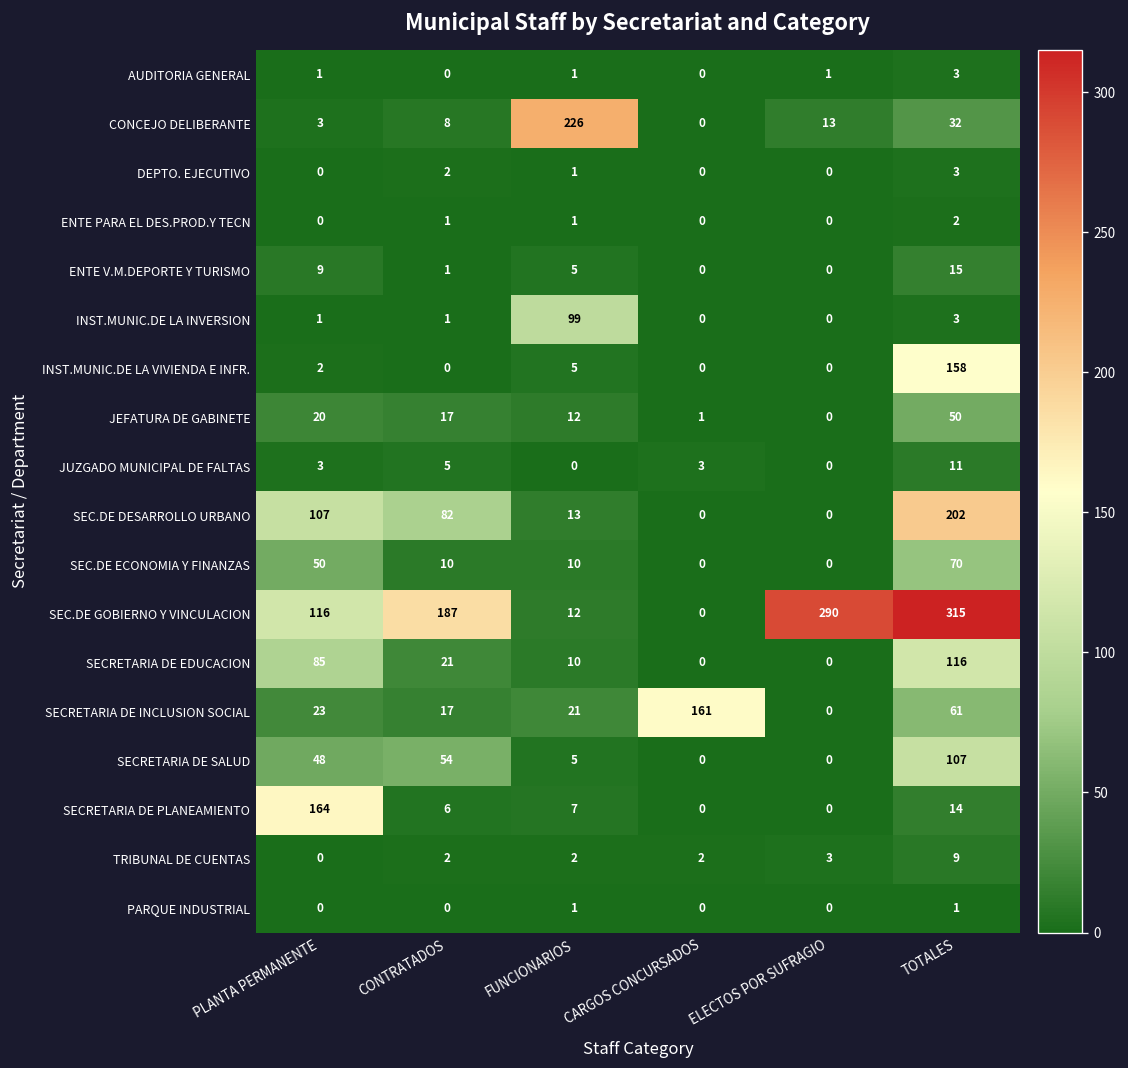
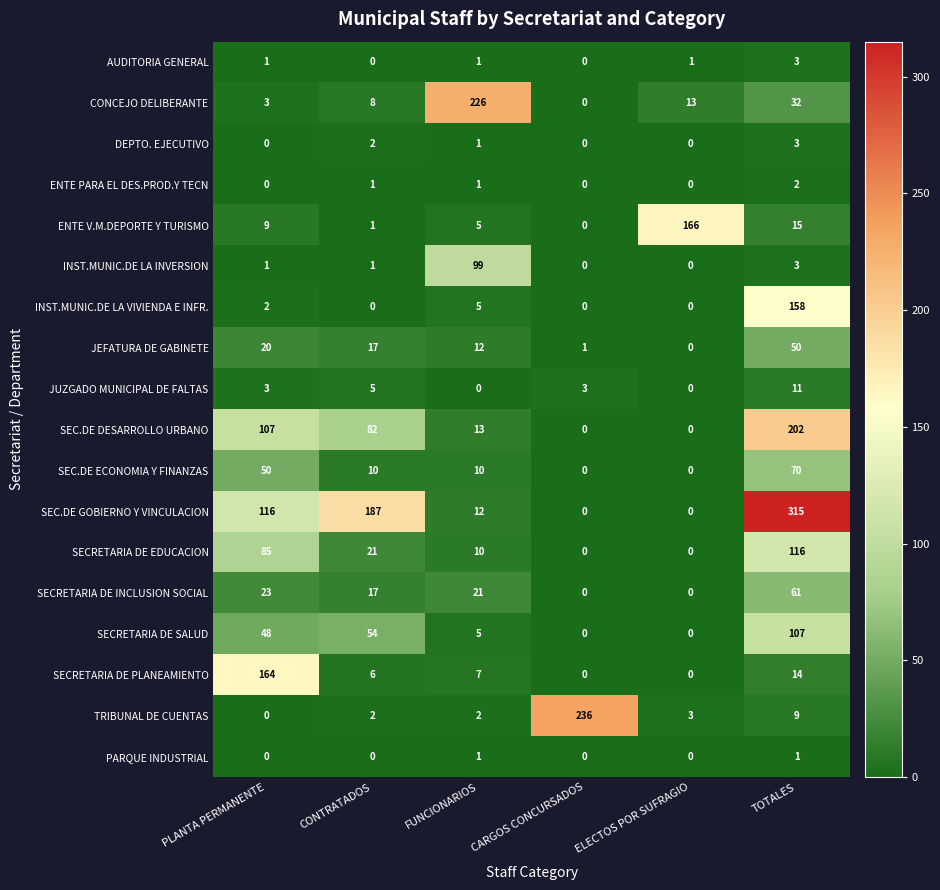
  {
    "AUDITORIA GENERAL": {
      "PLANTA PERMANENTE": 1,
      "CONTRATADOS": 0,
      "FUNCIONARIOS": 1,
      "CARGOS CONCURSADOS": 0,
      "ELECTOS POR SUFRAGIO": 1,
      "TOTALES": 3
    },
    "CONCEJO DELIBERANTE": {
      "PLANTA PERMANENTE": 3,
      "CONTRATADOS": 8,
      "FUNCIONARIOS": 226,
      "CARGOS CONCURSADOS": 0,
      "ELECTOS POR SUFRAGIO": 13,
      "TOTALES": 32
    },
    "DEPTO. EJECUTIVO": {
      "PLANTA PERMANENTE": 0,
      "CONTRATADOS": 2,
      "FUNCIONARIOS": 1,
      "CARGOS CONCURSADOS": 0,
      "ELECTOS POR SUFRAGIO": 0,
      "TOTALES": 3
    },
    "ENTE PARA EL DES.PROD.Y TECN": {
      "PLANTA PERMANENTE": 0,
      "CONTRATADOS": 1,
      "FUNCIONARIOS": 1,
      "CARGOS CONCURSADOS": 0,
      "ELECTOS POR SUFRAGIO": 0,
      "TOTALES": 2
    },
    "ENTE V.M.DEPORTE Y TURISMO": {
      "PLANTA PERMANENTE": 9,
      "CONTRATADOS": 1,
      "FUNCIONARIOS": 5,
      "CARGOS CONCURSADOS": 0,
-     "ELECTOS POR SUFRAGIO": 0,
+     "ELECTOS POR SUFRAGIO": 166,
      "TOTALES": 15
    },
    "INST.MUNIC.DE LA INVERSION": {
      "PLANTA PERMANENTE": 1,
      "CONTRATADOS": 1,
      "FUNCIONARIOS": 99,
      "CARGOS CONCURSADOS": 0,
      "ELECTOS POR SUFRAGIO": 0,
      "TOTALES": 3
    },
    "INST.MUNIC.DE LA VIVIENDA E INFR.": {
      "PLANTA PERMANENTE": 2,
      "CONTRATADOS": 0,
      "FUNCIONARIOS": 5,
      "CARGOS CONCURSADOS": 0,
      "ELECTOS POR SUFRAGIO": 0,
      "TOTALES": 158
    },
    "JEFATURA DE GABINETE": {
      "PLANTA PERMANENTE": 20,
      "CONTRATADOS": 17,
      "FUNCIONARIOS": 12,
      "CARGOS CONCURSADOS": 1,
      "ELECTOS POR SUFRAGIO": 0,
      "TOTALES": 50
    },
    "JUZGADO MUNICIPAL DE FALTAS": {
      "PLANTA PERMANENTE": 3,
      "CONTRATADOS": 5,
      "FUNCIONARIOS": 0,
      "CARGOS CONCURSADOS": 3,
      "ELECTOS POR SUFRAGIO": 0,
      "TOTALES": 11
    },
    "SEC.DE DESARROLLO URBANO": {
      "PLANTA PERMANENTE": 107,
      "CONTRATADOS": 82,
      "FUNCIONARIOS": 13,
      "CARGOS CONCURSADOS": 0,
      "ELECTOS POR SUFRAGIO": 0,
      "TOTALES": 202
    },
    "SEC.DE ECONOMIA Y FINANZAS": {
      "PLANTA PERMANENTE": 50,
      "CONTRATADOS": 10,
      "FUNCIONARIOS": 10,
      "CARGOS CONCURSADOS": 0,
      "ELECTOS POR SUFRAGIO": 0,
      "TOTALES": 70
    },
    "SEC.DE GOBIERNO Y VINCULACION": {
      "PLANTA PERMANENTE": 116,
      "CONTRATADOS": 187,
      "FUNCIONARIOS": 12,
      "CARGOS CONCURSADOS": 0,
-     "ELECTOS POR SUFRAGIO": 290,
+     "ELECTOS POR SUFRAGIO": 0,
      "TOTALES": 315
    },
    "SECRETARIA DE EDUCACION": {
      "PLANTA PERMANENTE": 85,
      "CONTRATADOS": 21,
      "FUNCIONARIOS": 10,
      "CARGOS CONCURSADOS": 0,
      "ELECTOS POR SUFRAGIO": 0,
      "TOTALES": 116
    },
    "SECRETARIA DE INCLUSION SOCIAL": {
      "PLANTA PERMANENTE": 23,
      "CONTRATADOS": 17,
      "FUNCIONARIOS": 21,
-     "CARGOS CONCURSADOS": 161,
+     "CARGOS CONCURSADOS": 0,
      "ELECTOS POR SUFRAGIO": 0,
      "TOTALES": 61
    },
    "SECRETARIA DE SALUD": {
      "PLANTA PERMANENTE": 48,
      "CONTRATADOS": 54,
      "FUNCIONARIOS": 5,
      "CARGOS CONCURSADOS": 0,
      "ELECTOS POR SUFRAGIO": 0,
      "TOTALES": 107
    },
    "SECRETARIA DE PLANEAMIENTO": {
      "PLANTA PERMANENTE": 164,
      "CONTRATADOS": 6,
      "FUNCIONARIOS": 7,
      "CARGOS CONCURSADOS": 0,
      "ELECTOS POR SUFRAGIO": 0,
      "TOTALES": 14
    },
    "TRIBUNAL DE CUENTAS": {
      "PLANTA PERMANENTE": 0,
      "CONTRATADOS": 2,
      "FUNCIONARIOS": 2,
-     "CARGOS CONCURSADOS": 2,
+     "CARGOS CONCURSADOS": 236,
      "ELECTOS POR SUFRAGIO": 3,
      "TOTALES": 9
    },
    "PARQUE INDUSTRIAL": {
      "PLANTA PERMANENTE": 0,
      "CONTRATADOS": 0,
      "FUNCIONARIOS": 1,
      "CARGOS CONCURSADOS": 0,
      "ELECTOS POR SUFRAGIO": 0,
      "TOTALES": 1
    }
  }
